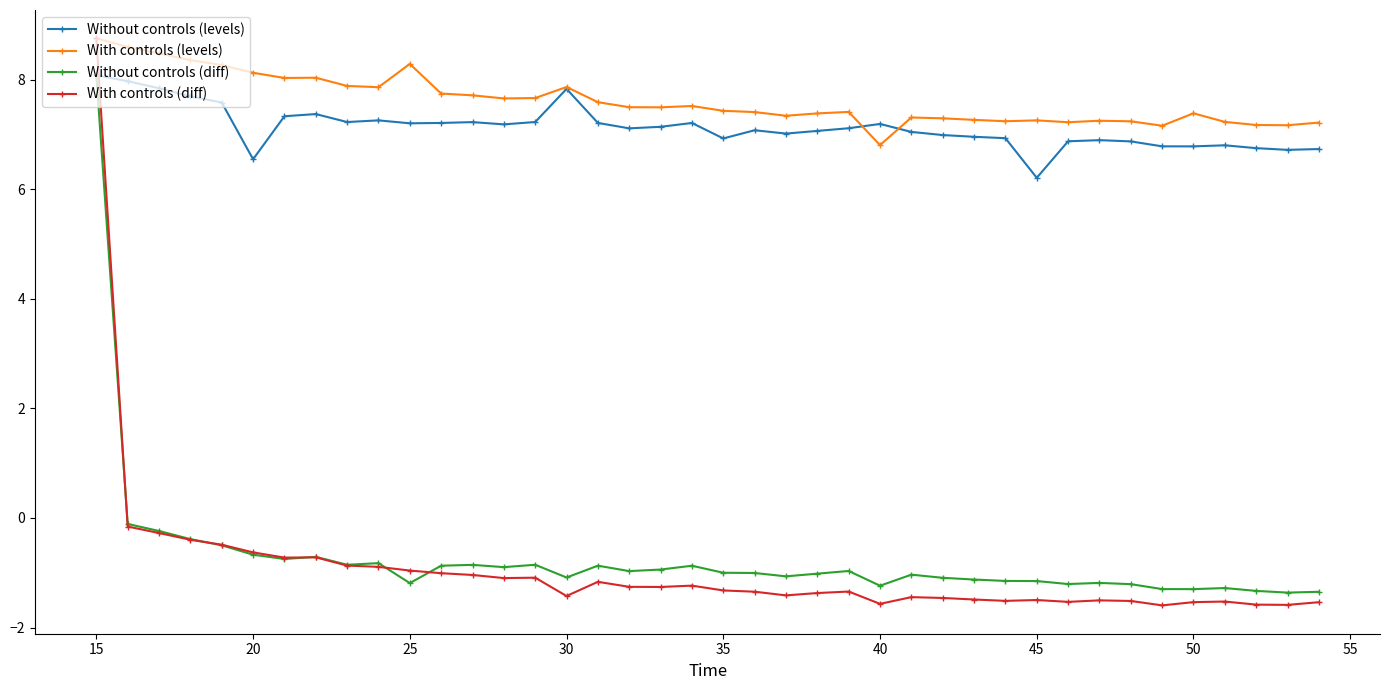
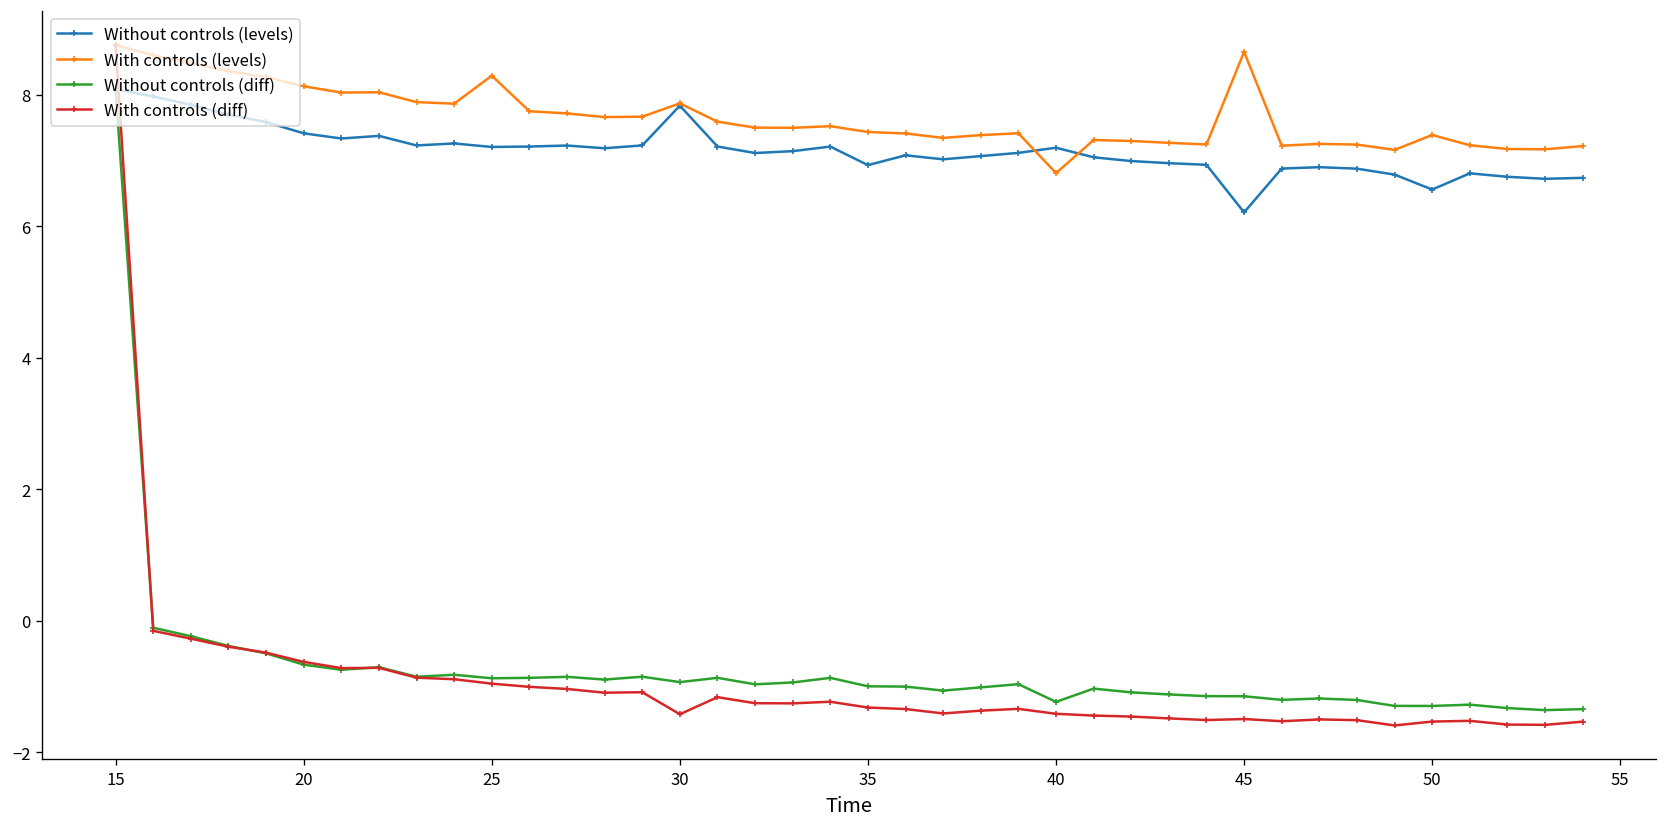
  {
    "Without controls (levels)": {
-     "20": 6.5,
+     "20": 7.4,
      "25": 7.2,
      "35": 6.9,
      "40": 7.2,
      "45": 6.2,
-     "50": 6.8
+     "50": 6.6
    },
    "With controls (levels)": {
      "20": 8.1,
      "25": 8.3,
      "35": 7.4,
      "40": 6.8,
-     "45": 7.3,
+     "45": 8.7,
      "50": 7.4
    },
    "Without controls (diff)": {
-     "25": -1.2,
-     "30": -1.1,
+     "25": -0.9,
+     "30": -0.9,
      "35": -1.0,
      "40": -1.2,
      "45": -1.2,
      "50": -1.3
    },
    "With controls (diff)": {
      "25": -1.0,
      "30": -1.4,
      "35": -1.3,
-     "40": -1.6,
+     "40": -1.4,
      "45": -1.5,
      "50": -1.5
    }
  }
